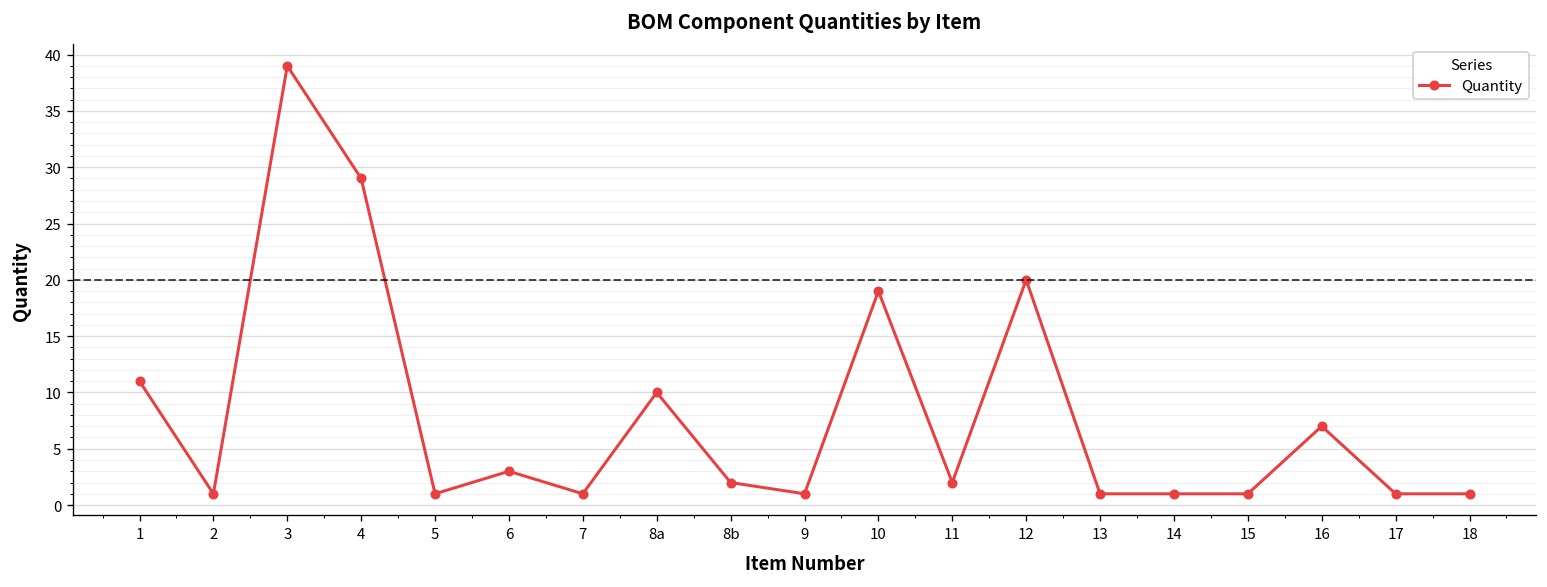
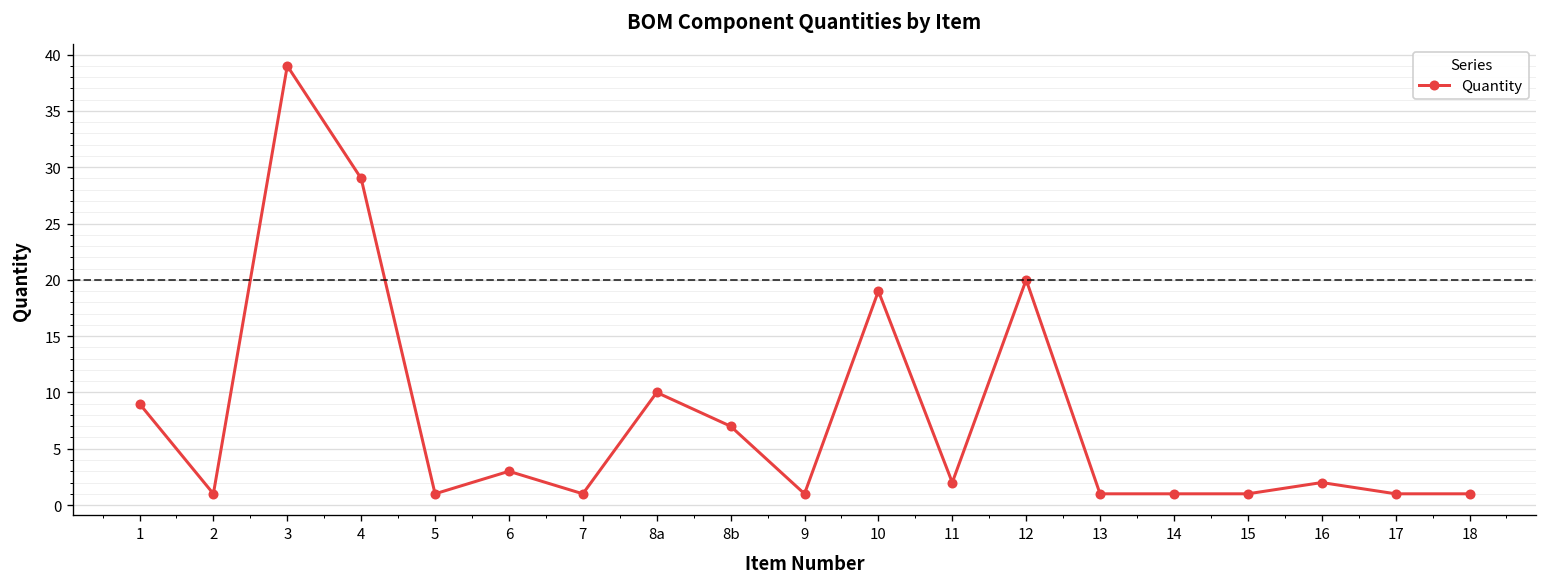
  {
-   "1": 11,
+   "1": 9,
    "2": 1,
    "3": 39,
    "4": 29,
    "5": 1,
    "6": 3,
    "7": 1,
    "8a": 10,
-   "8b": 2,
+   "8b": 7,
    "9": 1,
    "10": 19,
    "11": 2,
    "12": 20,
    "13": 1,
    "14": 1,
    "15": 1,
-   "16": 7,
+   "16": 2,
    "17": 1,
    "18": 1
  }
